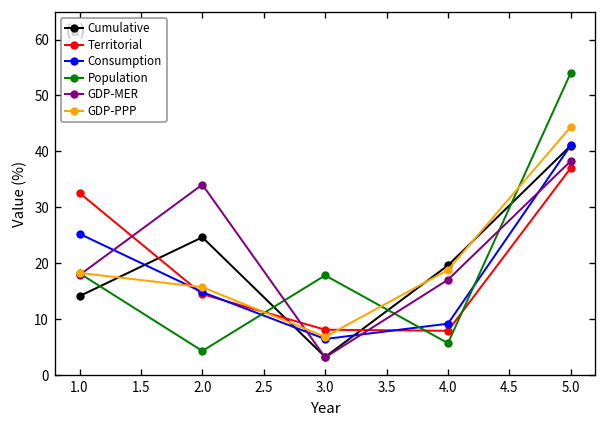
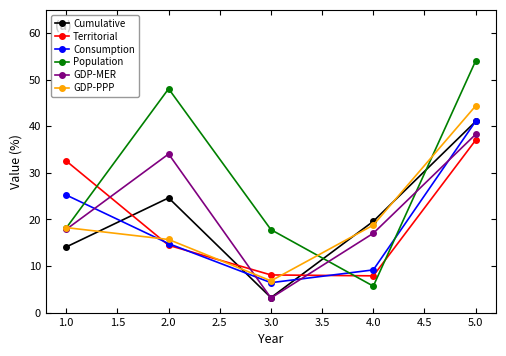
  {
    "Cumulative": {
      "1.0": 14,
      "2.0": 25,
      "4.0": 20
    },
    "Territorial": {
      "1.0": 33,
      "3.0": 8,
      "4.0": 8,
      "5.0": 37
    },
    "Consumption": {
      "1.0": 25,
      "4.0": 9
    },
    "Population": {
-     "2.0": 4,
+     "2.0": 48,
      "3.0": 18,
      "4.0": 6,
      "5.0": 54
    },
    "GDP-MER": {
      "2.0": 34,
      "4.0": 17,
      "5.0": 38
    },
    "GDP-PPP": {
      "2.0": 16,
      "4.0": 19,
      "5.0": 44
    }
  }
